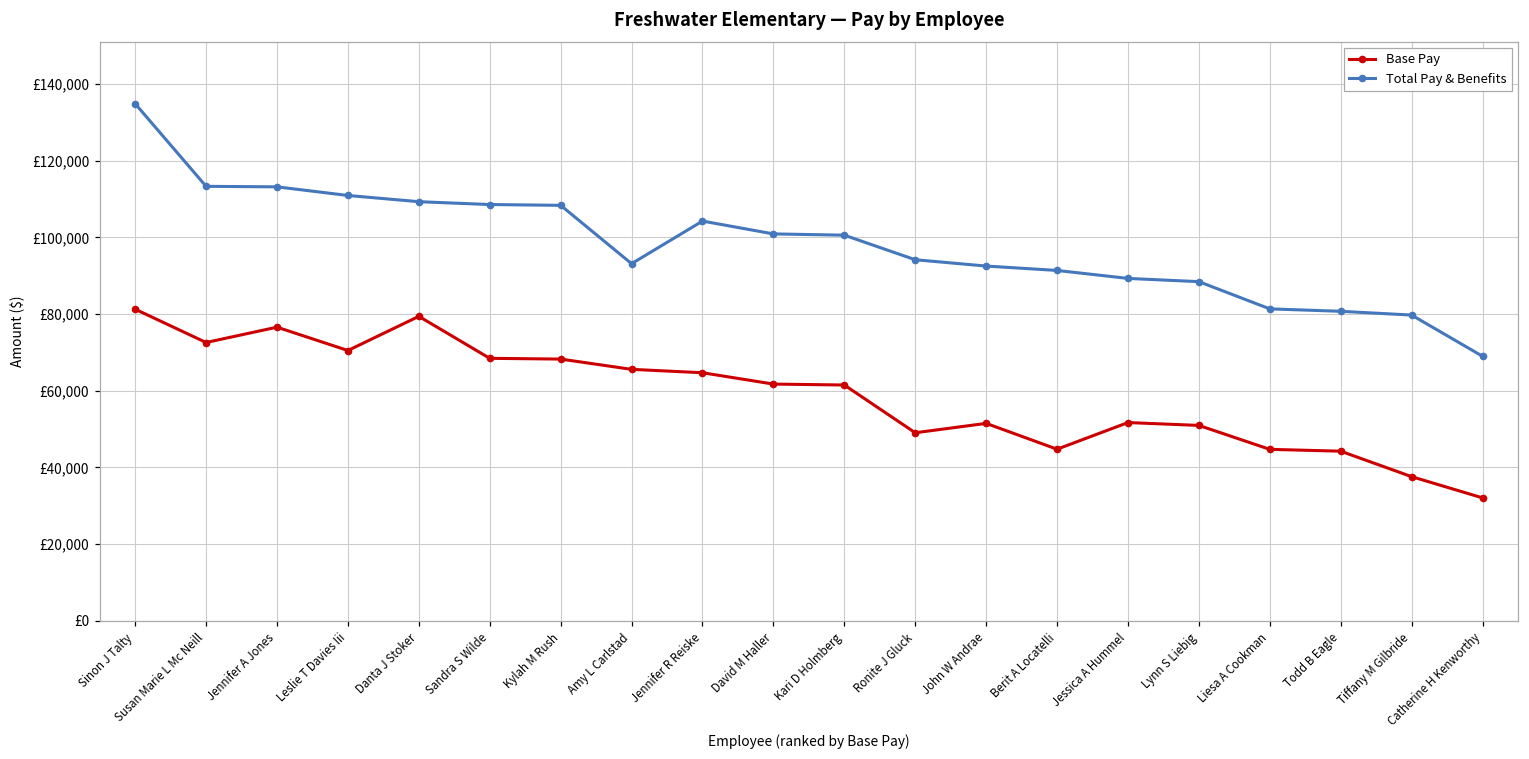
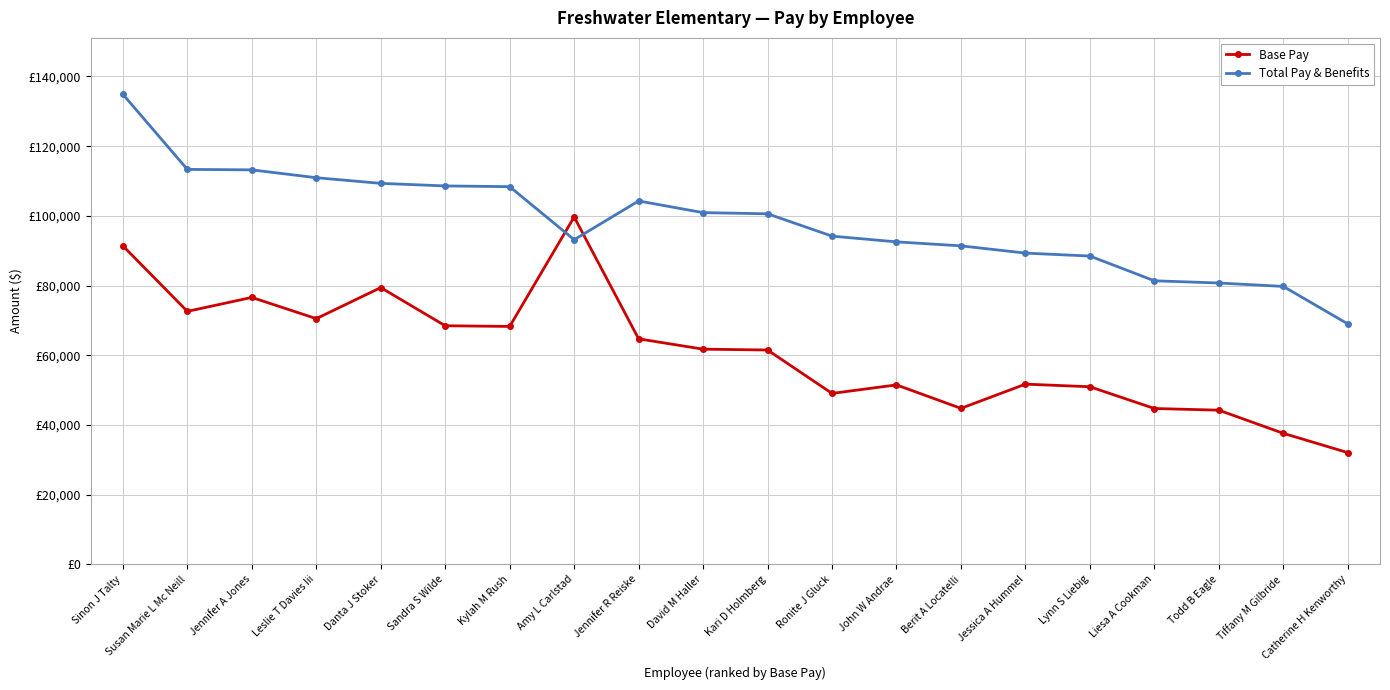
  {
    "Base Pay": {
-     "Sinon J Talty": "£81,000",
+     "Sinon J Talty": "£91,000",
      "Susan Marie L Mc Neill": "£73,000",
      "Jennifer A Jones": "£77,000",
      "Leslie T Davies Iii": "£71,000",
      "Danta J Stoker": "£79,000",
      "Sandra S Wilde": "£68,000",
      "Kylah M Rush": "£68,000",
-     "Amy L Carlstad": "£66,000",
+     "Amy L Carlstad": "£100,000",
      "Jennifer R Reiske": "£65,000",
      "David M Haller": "£62,000",
      "Kari D Holmberg": "£62,000",
      "Ronite J Gluck": "£49,000",
      "John W Andrae": "£51,000",
      "Berit A Locatelli": "£45,000",
      "Jessica A Hummel": "£52,000",
      "Lynn S Liebig": "£51,000",
      "Liesa A Cookman": "£45,000",
      "Todd B Eagle": "£44,000",
      "Tiffany M Gilbride": "£38,000",
      "Catherine H Kenworthy": "£32,000"
    },
    "Total Pay & Benefits": {
      "Sinon J Talty": "£135,000",
      "Susan Marie L Mc Neill": "£113,000",
      "Jennifer A Jones": "£113,000",
      "Leslie T Davies Iii": "£111,000",
      "Danta J Stoker": "£109,000",
      "Sandra S Wilde": "£109,000",
      "Kylah M Rush": "£108,000",
      "Amy L Carlstad": "£93,000",
      "Jennifer R Reiske": "£104,000",
      "David M Haller": "£101,000",
      "Kari D Holmberg": "£101,000",
      "Ronite J Gluck": "£94,000",
      "John W Andrae": "£93,000",
      "Berit A Locatelli": "£91,000",
      "Jessica A Hummel": "£89,000",
      "Lynn S Liebig": "£88,000",
      "Liesa A Cookman": "£81,000",
      "Todd B Eagle": "£81,000",
      "Tiffany M Gilbride": "£80,000",
      "Catherine H Kenworthy": "£69,000"
    }
  }
